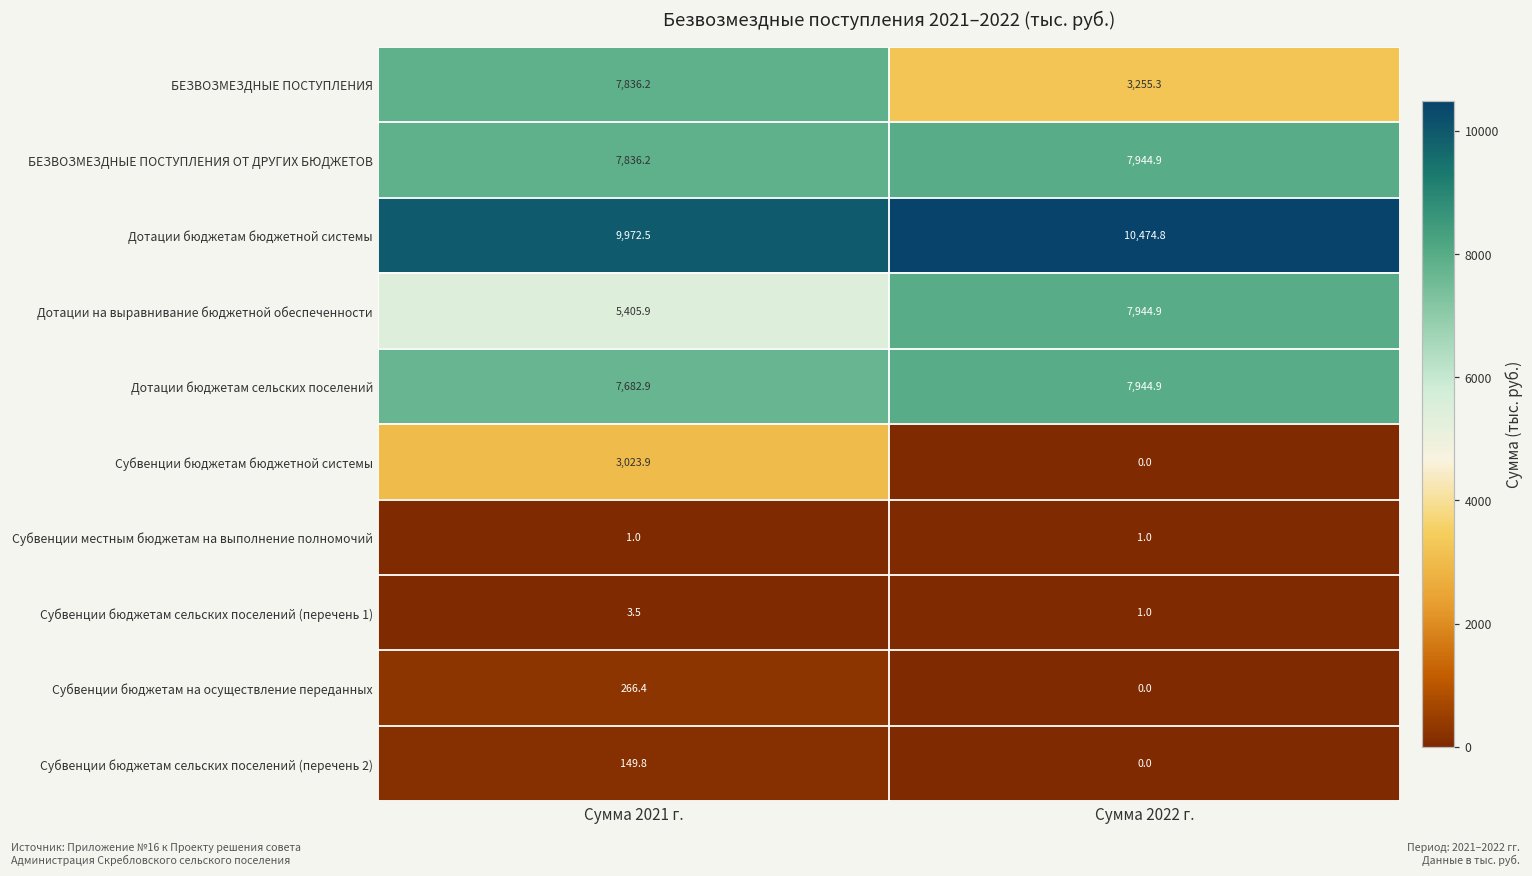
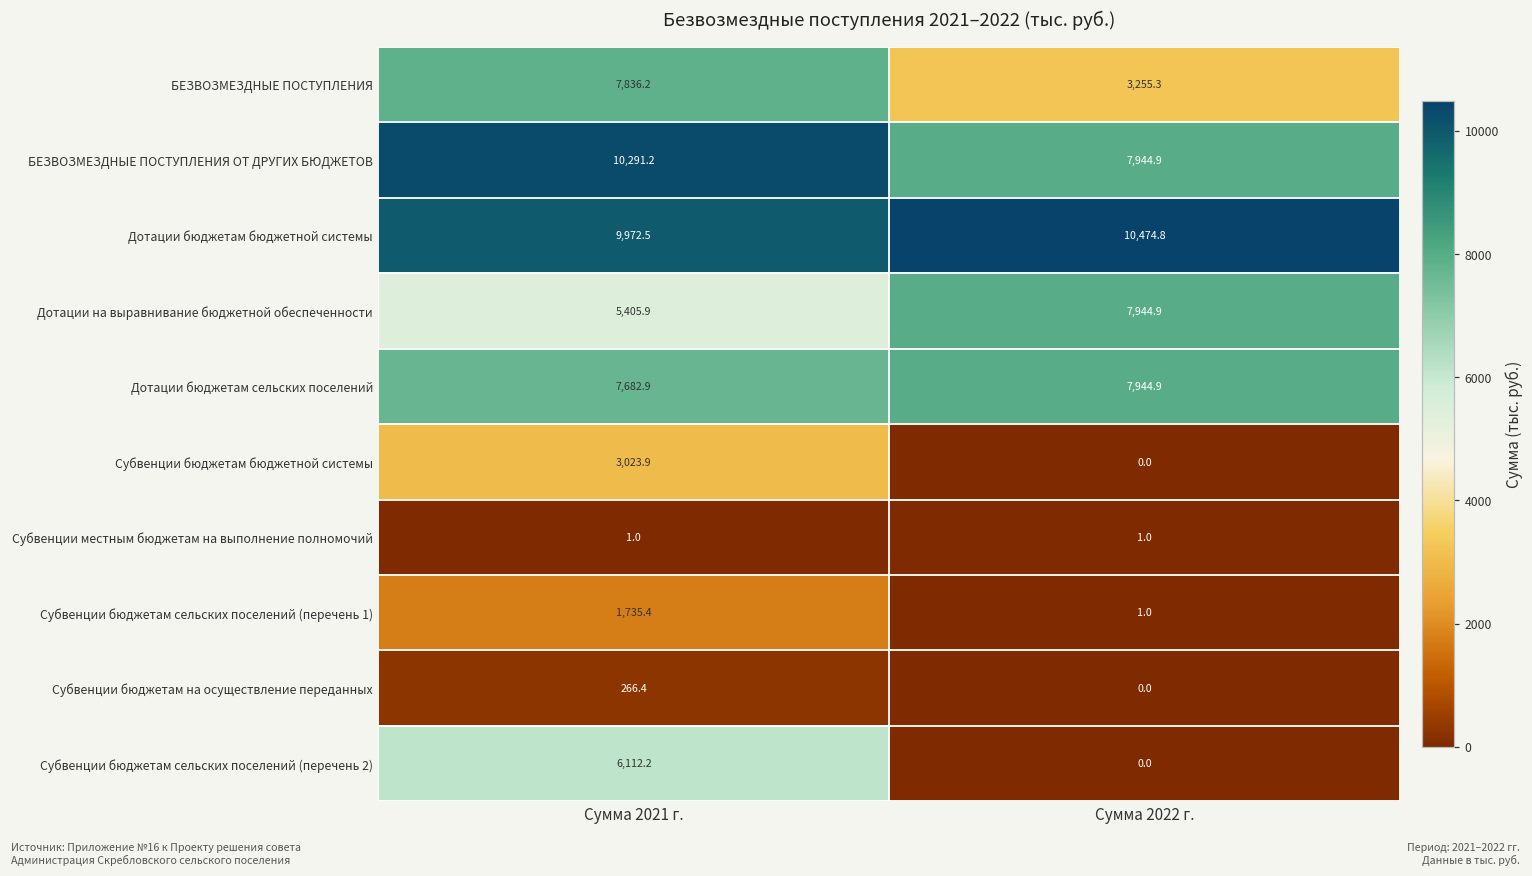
  {
    "БЕЗВОЗМЕЗДНЫЕ ПОСТУПЛЕНИЯ": {
      "Сумма 2021 г.": "7,836.2",
      "Сумма 2022 г.": "3,255.3"
    },
    "БЕЗВОЗМЕЗДНЫЕ ПОСТУПЛЕНИЯ ОТ ДРУГИХ БЮДЖЕТОВ": {
-     "Сумма 2021 г.": "7,836.2",
+     "Сумма 2021 г.": "10,291.2",
      "Сумма 2022 г.": "7,944.9"
    },
    "Дотации бюджетам бюджетной системы": {
      "Сумма 2021 г.": "9,972.5",
      "Сумма 2022 г.": "10,474.8"
    },
    "Дотации на выравнивание бюджетной обеспеченности": {
      "Сумма 2021 г.": "5,405.9",
      "Сумма 2022 г.": "7,944.9"
    },
    "Дотации бюджетам сельских поселений": {
      "Сумма 2021 г.": "7,682.9",
      "Сумма 2022 г.": "7,944.9"
    },
    "Субвенции бюджетам бюджетной системы": {
      "Сумма 2021 г.": "3,023.9",
      "Сумма 2022 г.": "0.0"
    },
    "Субвенции местным бюджетам на выполнение полномочий": {
      "Сумма 2021 г.": "1.0",
      "Сумма 2022 г.": "1.0"
    },
    "Субвенции бюджетам сельских поселений (перечень 1)": {
-     "Сумма 2021 г.": "3.5",
+     "Сумма 2021 г.": "1,735.4",
      "Сумма 2022 г.": "1.0"
    },
    "Субвенции бюджетам на осуществление переданных": {
      "Сумма 2021 г.": "266.4",
      "Сумма 2022 г.": "0.0"
    },
    "Субвенции бюджетам сельских поселений (перечень 2)": {
-     "Сумма 2021 г.": "149.8",
+     "Сумма 2021 г.": "6,112.2",
      "Сумма 2022 г.": "0.0"
    }
  }
